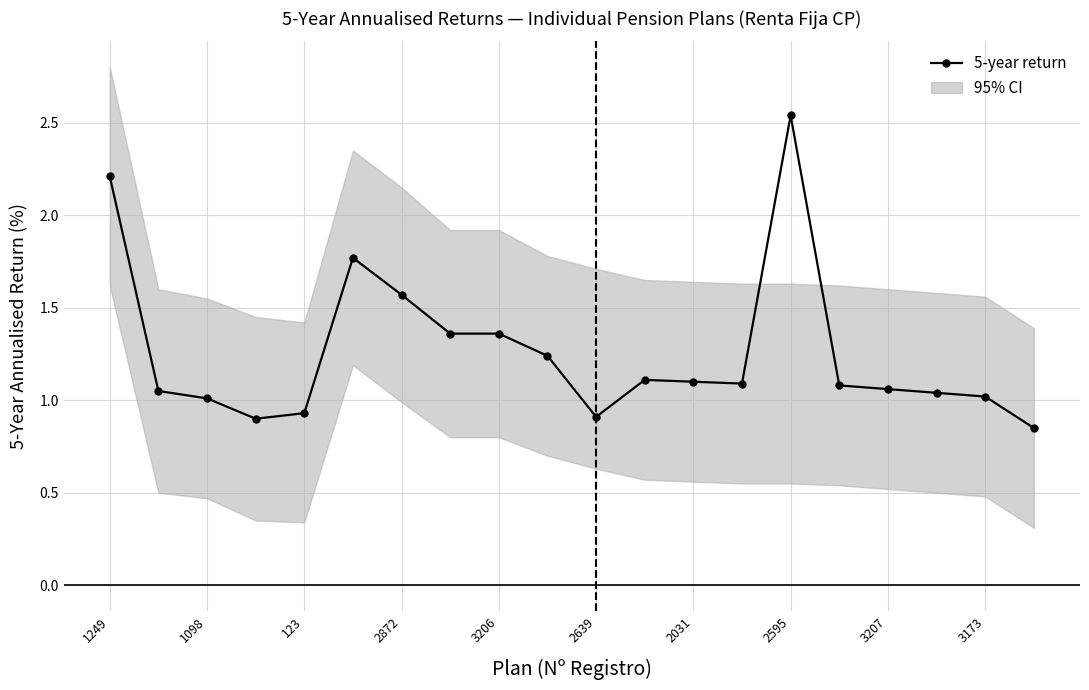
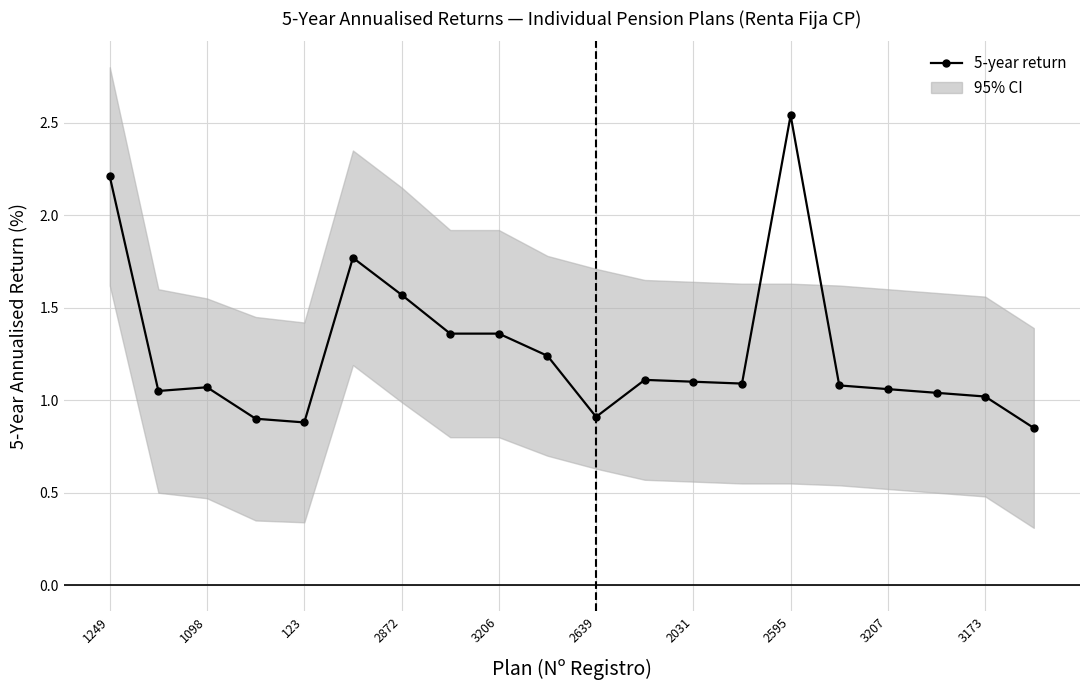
  {
    "5-year return": {
      "1249": 2.21,
-     "1098": 1.01,
-     "123": 0.93,
+     "1098": 1.07,
+     "123": 0.88,
      "2872": 1.57,
      "3206": 1.36,
      "2639": 0.91,
      "2031": 1.10,
      "2595": 2.54,
      "3207": 1.06,
      "3173": 1.02
    }
  }
